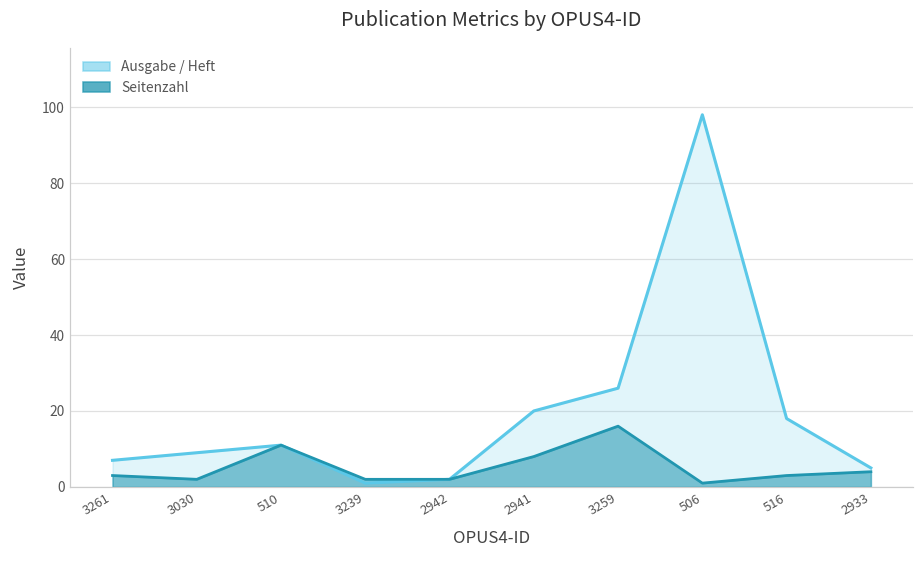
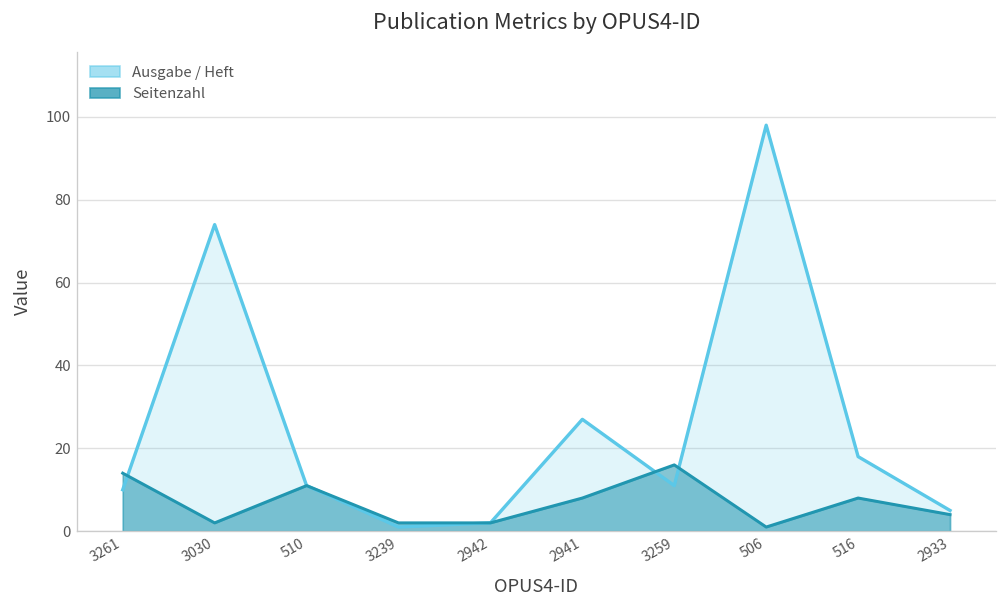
  {
    "Ausgabe / Heft": {
-     "3261": 7,
-     "3030": 9,
+     "3261": 10,
+     "3030": 74,
      "3239": 1,
-     "2941": 20,
-     "3259": 26,
+     "2941": 27,
+     "3259": 11,
      "506": 98,
      "516": 18,
      "2933": 5
    },
    "Seitenzahl": {
-     "3261": 3,
+     "3261": 14,
      "3030": 2,
      "3239": 2,
      "2941": 8,
      "3259": 16,
      "506": 1,
-     "516": 3,
+     "516": 8,
      "2933": 4
    }
  }
